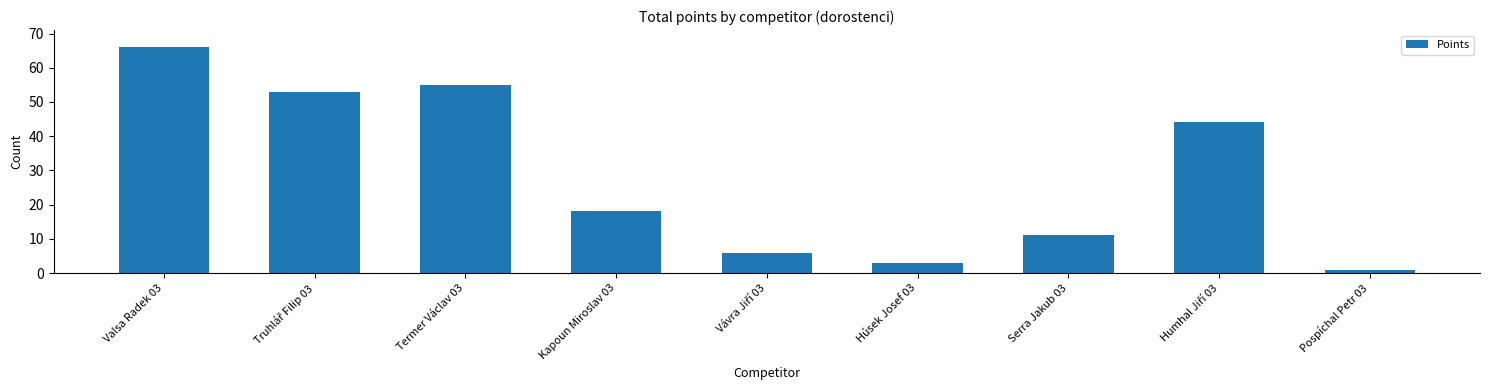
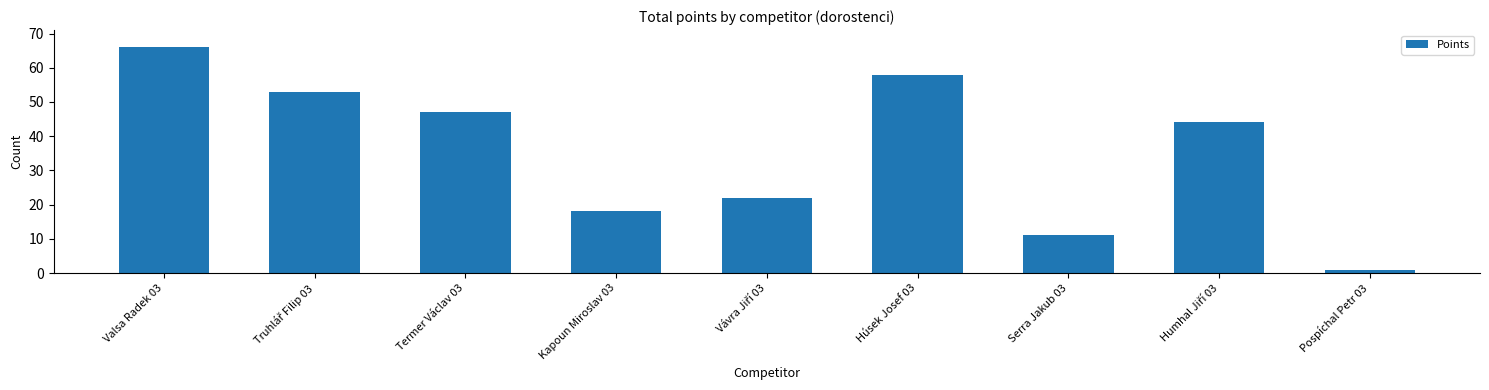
  {
    "Valsa Radek 03": 66,
    "Truhlář Filip 03": 53,
-   "Termer Václav 03": 55,
+   "Termer Václav 03": 47,
    "Kapoun Miroslav 03": 18,
-   "Vávra Jiří 03": 6,
-   "Húsek Josef 03": 3,
+   "Vávra Jiří 03": 22,
+   "Húsek Josef 03": 58,
    "Serra Jakub 03": 11,
    "Humhal Jiří 03": 44,
    "Pospíchal Petr 03": 1
  }
